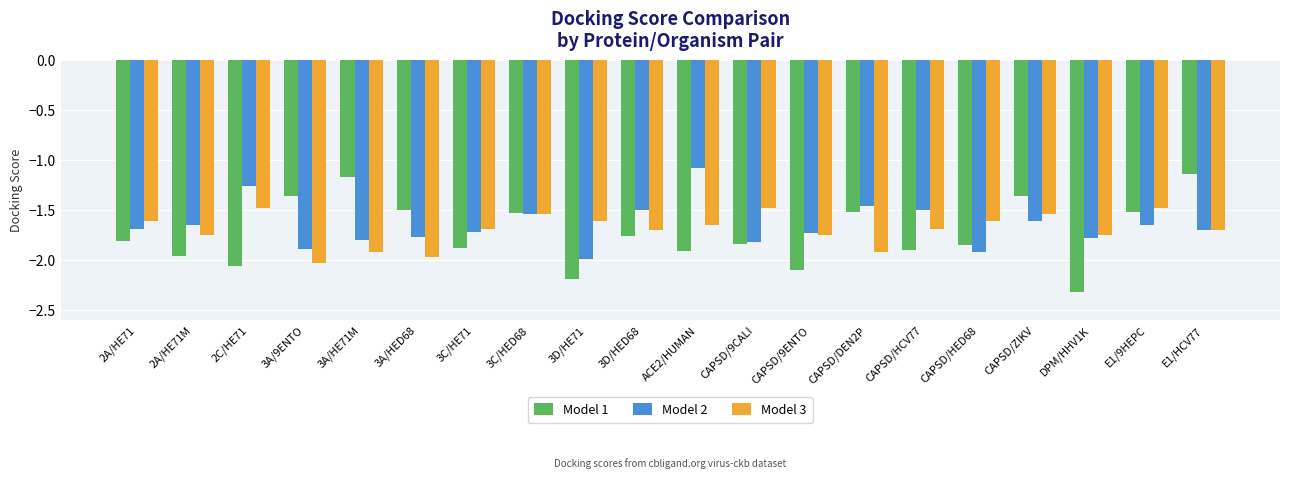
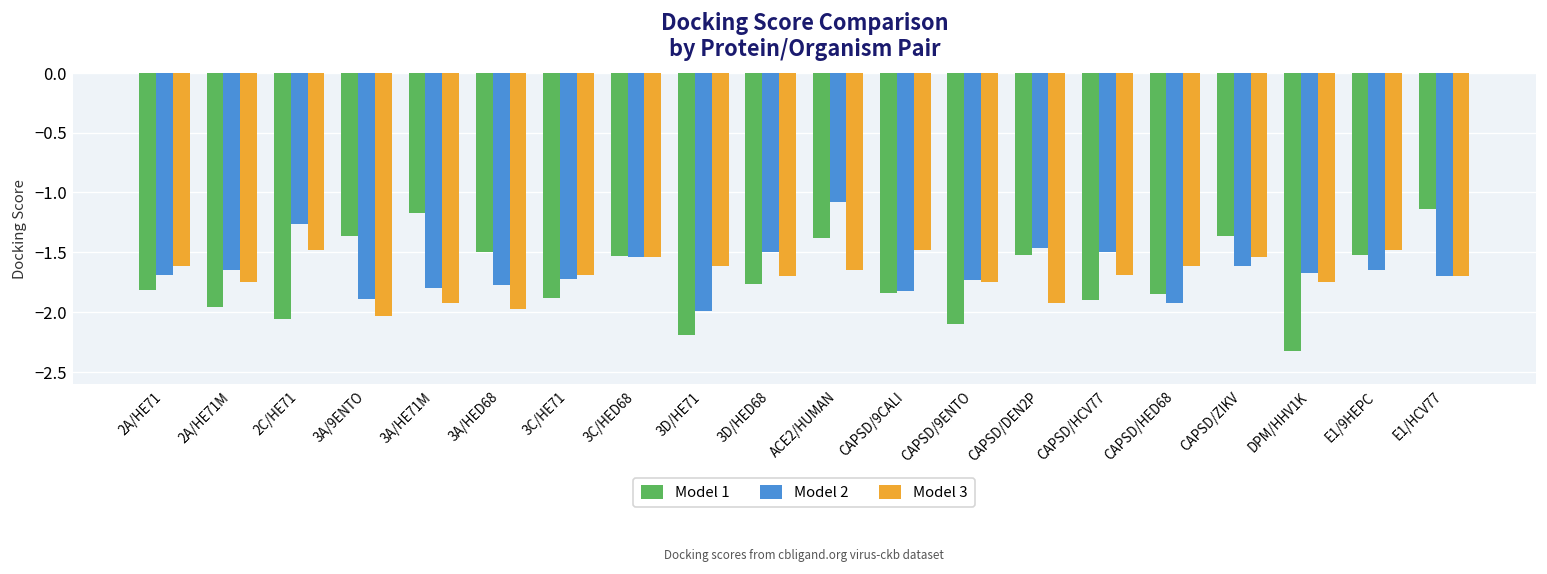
  {
    "Model 1": {
      "2A/HE71": -1.8,
      "2A/HE71M": -2.0,
      "2C/HE71": -2.1,
      "3A/9ENTO": -1.4,
      "3A/HE71M": -1.2,
      "3A/HED68": -1.5,
      "3C/HE71": -1.9,
      "3C/HED68": -1.5,
      "3D/HE71": -2.2,
      "3D/HED68": -1.8,
-     "ACE2/HUMAN": -1.9,
+     "ACE2/HUMAN": -1.4,
      "CAPSD/9CALI": -1.8,
      "CAPSD/9ENTO": -2.1,
      "CAPSD/DEN2P": -1.5,
      "CAPSD/HCV77": -1.9,
      "CAPSD/HED68": -1.9,
      "CAPSD/ZIKV": -1.4,
      "DPM/HHV1K": -2.3,
      "E1/9HEPC": -1.5,
      "E1/HCV77": -1.1
    },
    "Model 2": {
      "2A/HE71": -1.7,
      "2A/HE71M": -1.7,
      "2C/HE71": -1.3,
      "3A/9ENTO": -1.9,
      "3A/HE71M": -1.8,
      "3A/HED68": -1.8,
      "3C/HE71": -1.7,
      "3C/HED68": -1.5,
      "3D/HE71": -2.0,
      "3D/HED68": -1.5,
      "ACE2/HUMAN": -1.1,
      "CAPSD/9CALI": -1.8,
      "CAPSD/9ENTO": -1.7,
      "CAPSD/DEN2P": -1.5,
      "CAPSD/HCV77": -1.5,
      "CAPSD/HED68": -1.9,
      "CAPSD/ZIKV": -1.6,
-     "DPM/HHV1K": -1.8,
+     "DPM/HHV1K": -1.7,
      "E1/9HEPC": -1.7,
      "E1/HCV77": -1.7
    },
    "Model 3": {
      "2A/HE71": -1.6,
      "2A/HE71M": -1.8,
      "2C/HE71": -1.5,
      "3A/9ENTO": -2.0,
      "3A/HE71M": -1.9,
      "3A/HED68": -2.0,
      "3C/HE71": -1.7,
      "3C/HED68": -1.5,
      "3D/HE71": -1.6,
      "3D/HED68": -1.7,
      "ACE2/HUMAN": -1.7,
      "CAPSD/9CALI": -1.5,
      "CAPSD/9ENTO": -1.8,
      "CAPSD/DEN2P": -1.9,
      "CAPSD/HCV77": -1.7,
      "CAPSD/HED68": -1.6,
      "CAPSD/ZIKV": -1.5,
      "DPM/HHV1K": -1.8,
      "E1/9HEPC": -1.5,
      "E1/HCV77": -1.7
    }
  }
